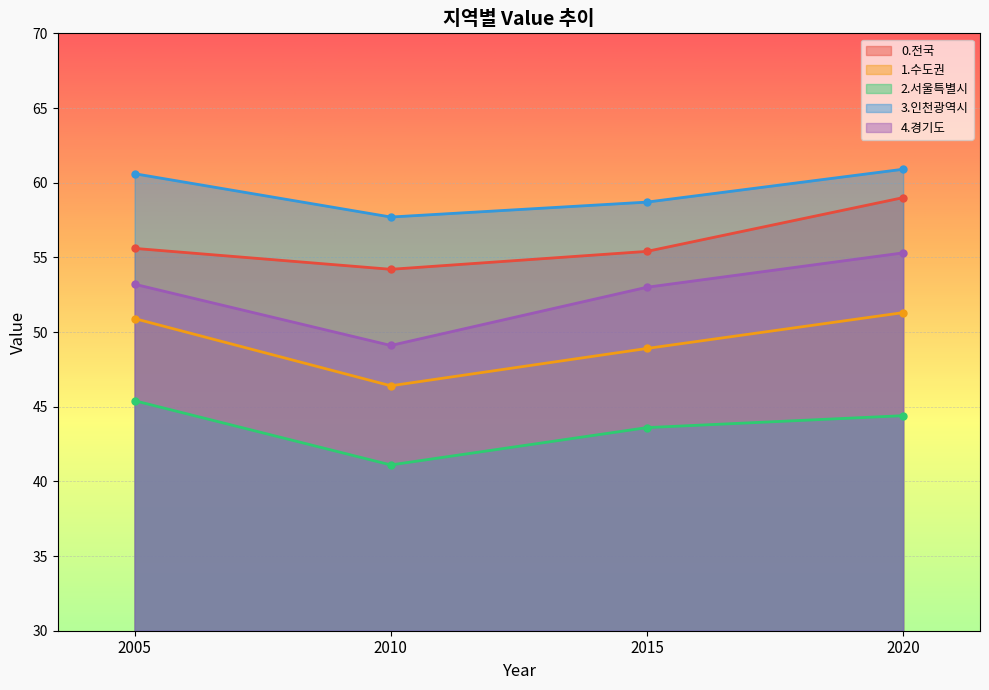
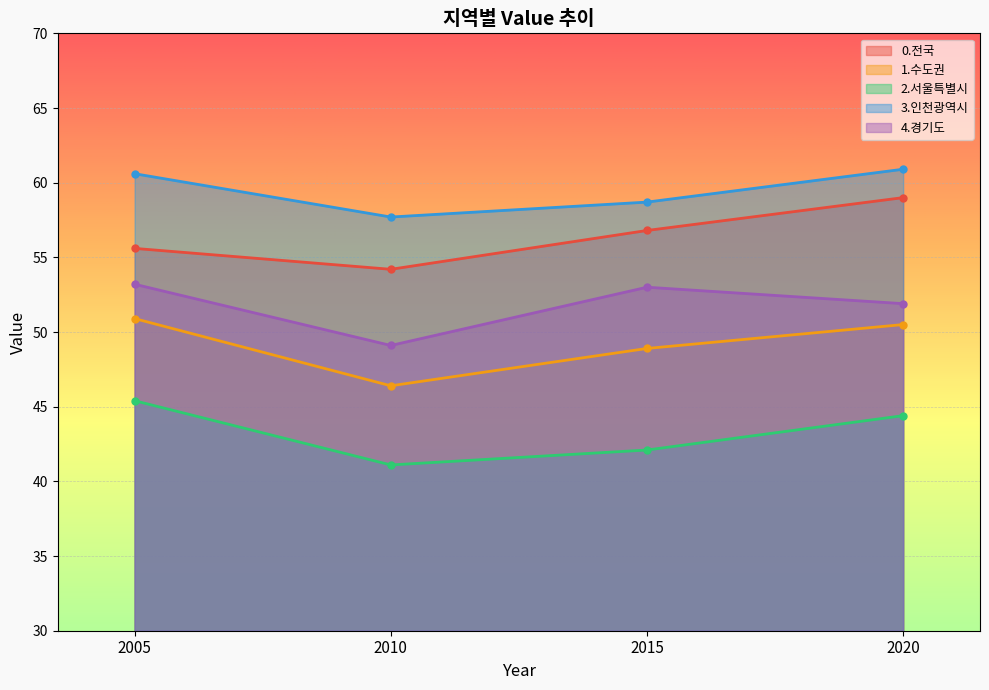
  {
    "0.전국": {
      "2005": 55.6,
      "2010": 54.2,
-     "2015": 55.4,
+     "2015": 56.8,
      "2020": 59.0
    },
    "1.수도권": {
      "2005": 50.9,
      "2010": 46.4,
      "2015": 48.9,
-     "2020": 51.3
+     "2020": 50.5
    },
    "2.서울특별시": {
      "2005": 45.4,
      "2010": 41.1,
-     "2015": 43.6,
+     "2015": 42.1,
      "2020": 44.4
    },
    "3.인천광역시": {
      "2005": 60.6,
      "2010": 57.7,
      "2015": 58.7,
      "2020": 60.9
    },
    "4.경기도": {
      "2005": 53.2,
      "2010": 49.1,
      "2015": 53.0,
-     "2020": 55.3
+     "2020": 51.9
    }
  }
